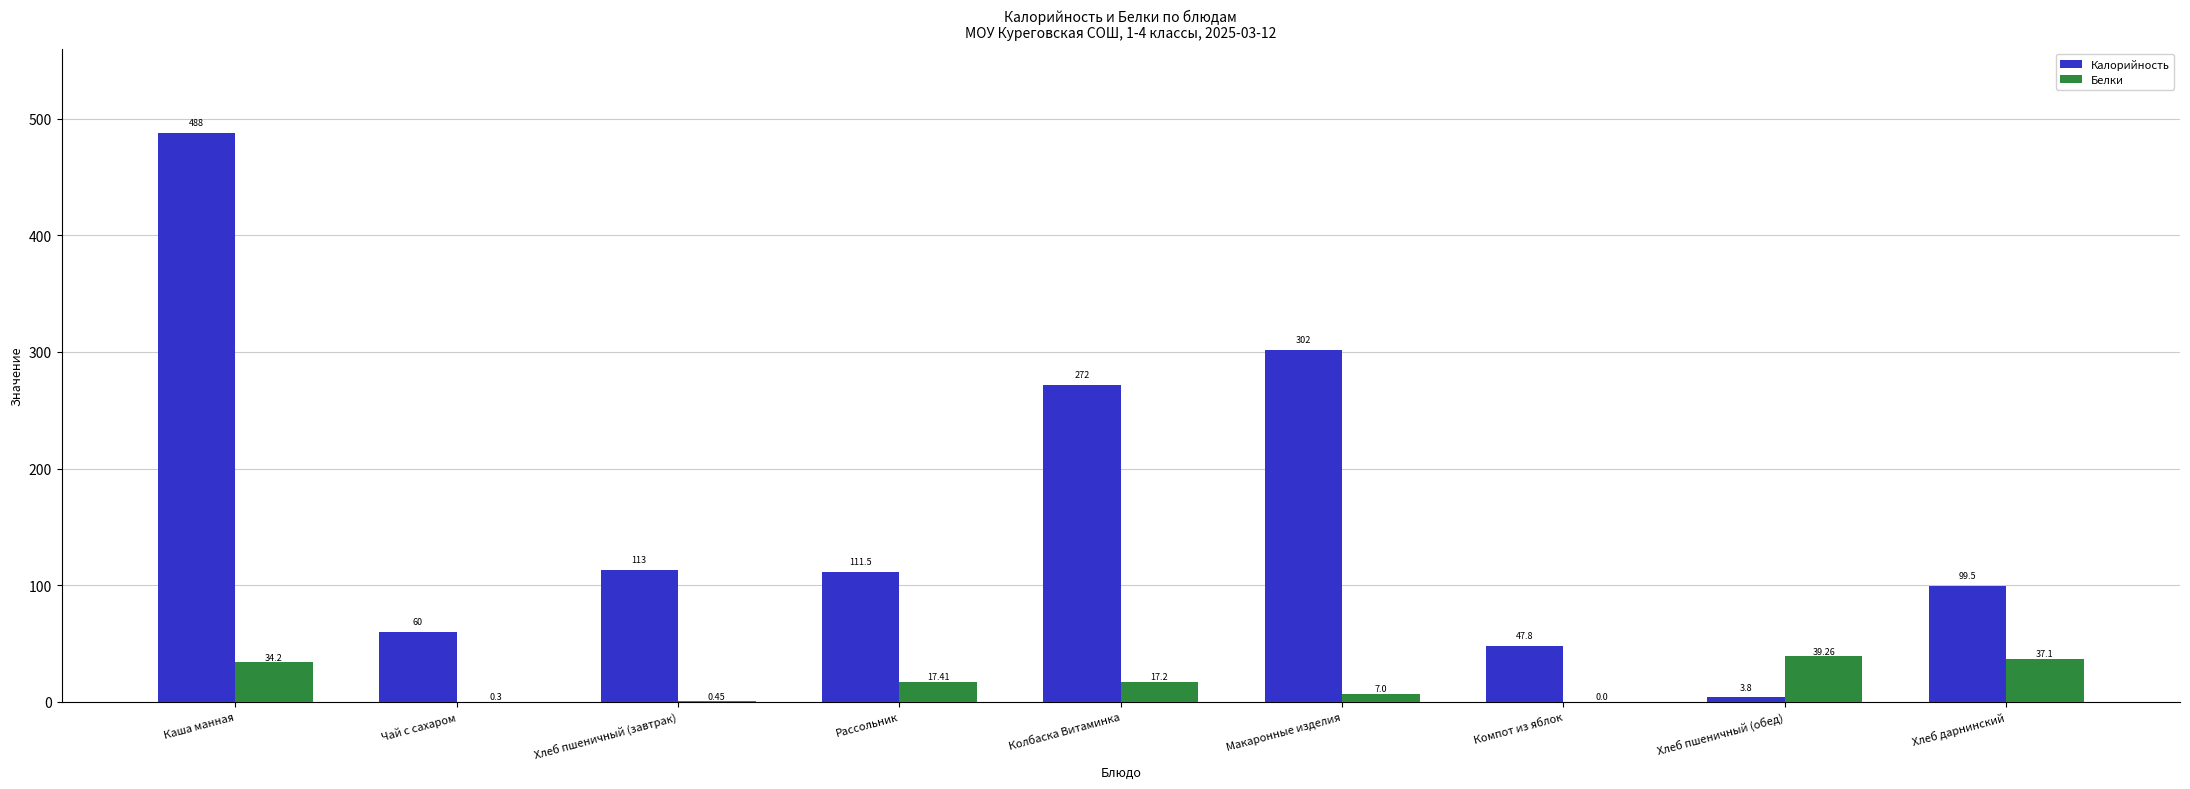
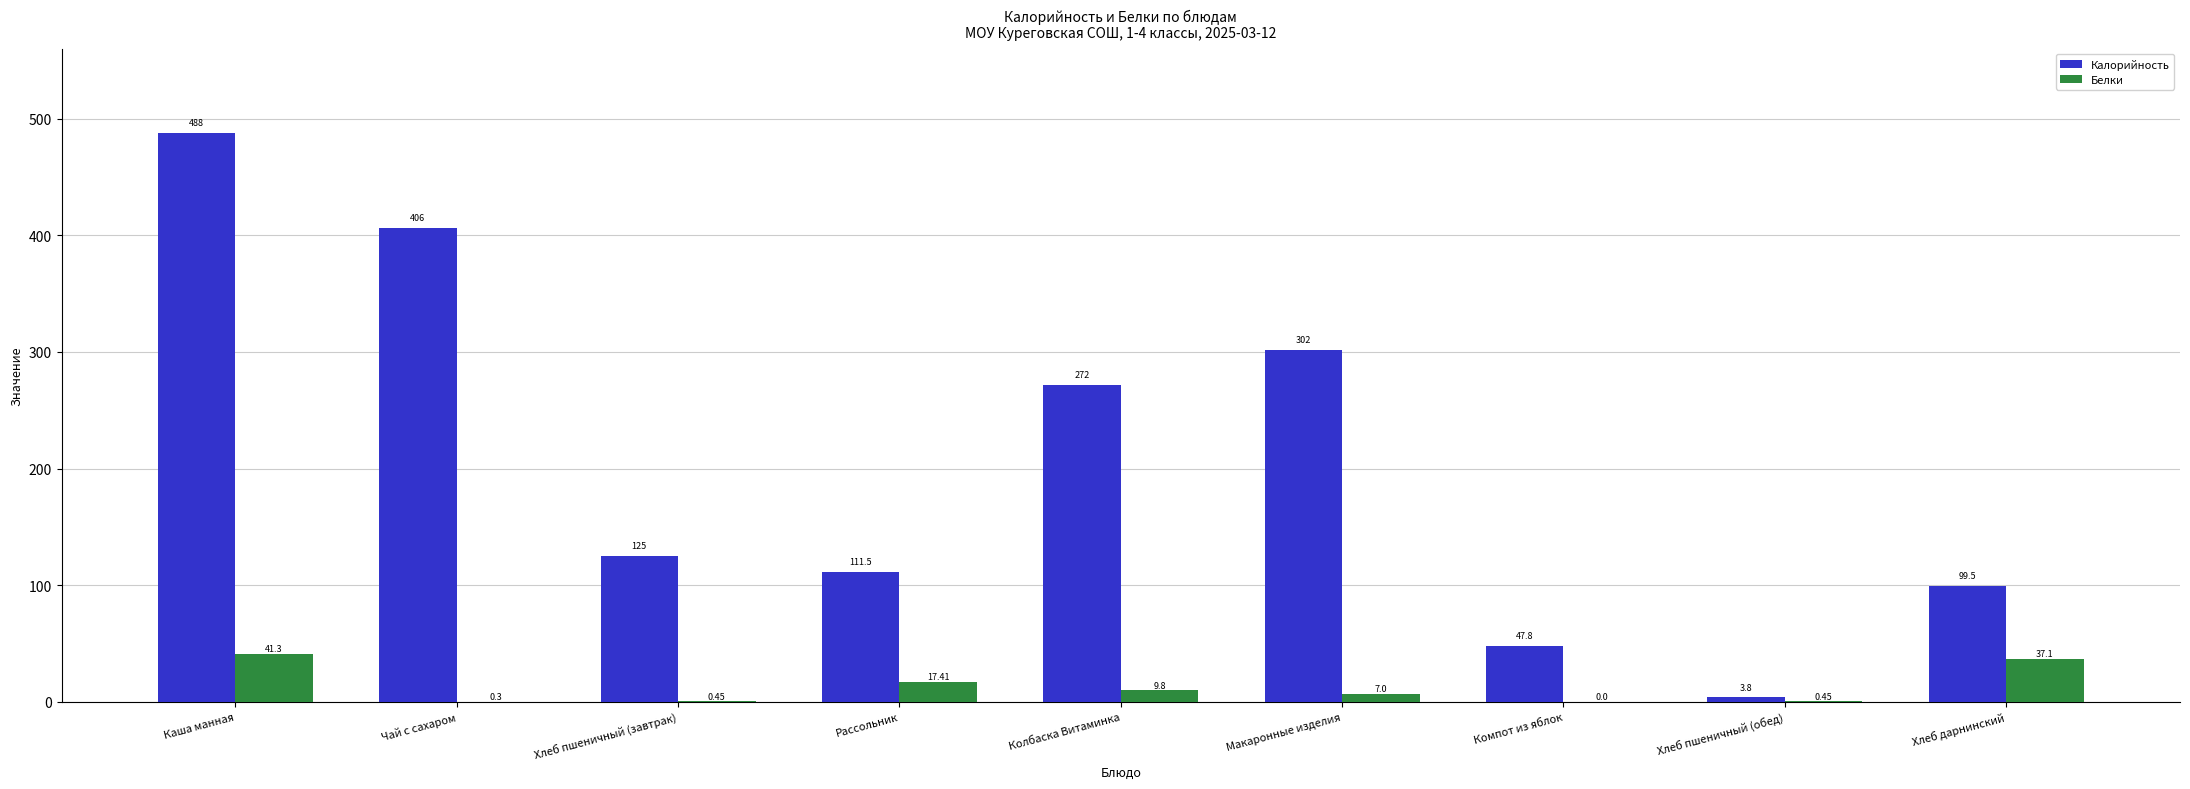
  {
    "Калорийность": {
      "Каша манная": 488,
-     "Чай с сахаром": 60,
-     "Хлеб пшеничный (завтрак)": 113,
+     "Чай с сахаром": 406,
+     "Хлеб пшеничный (завтрак)": 125,
      "Рассольник": 111.5,
      "Колбаска Витаминка": 272,
      "Макаронные изделия": 302,
      "Компот из яблок": 47.8,
      "Хлеб пшеничный (обед)": 3.8,
      "Хлеб дарнинский": 99.5
    },
    "Белки": {
-     "Каша манная": 34.2,
+     "Каша манная": 41.3,
      "Чай с сахаром": 0.3,
      "Хлеб пшеничный (завтрак)": 0.45,
      "Рассольник": 17.41,
-     "Колбаска Витаминка": 17.2,
+     "Колбаска Витаминка": 9.8,
      "Макаронные изделия": 7.0,
      "Компот из яблок": 0.0,
-     "Хлеб пшеничный (обед)": 39.26,
+     "Хлеб пшеничный (обед)": 0.45,
      "Хлеб дарнинский": 37.1
    }
  }
